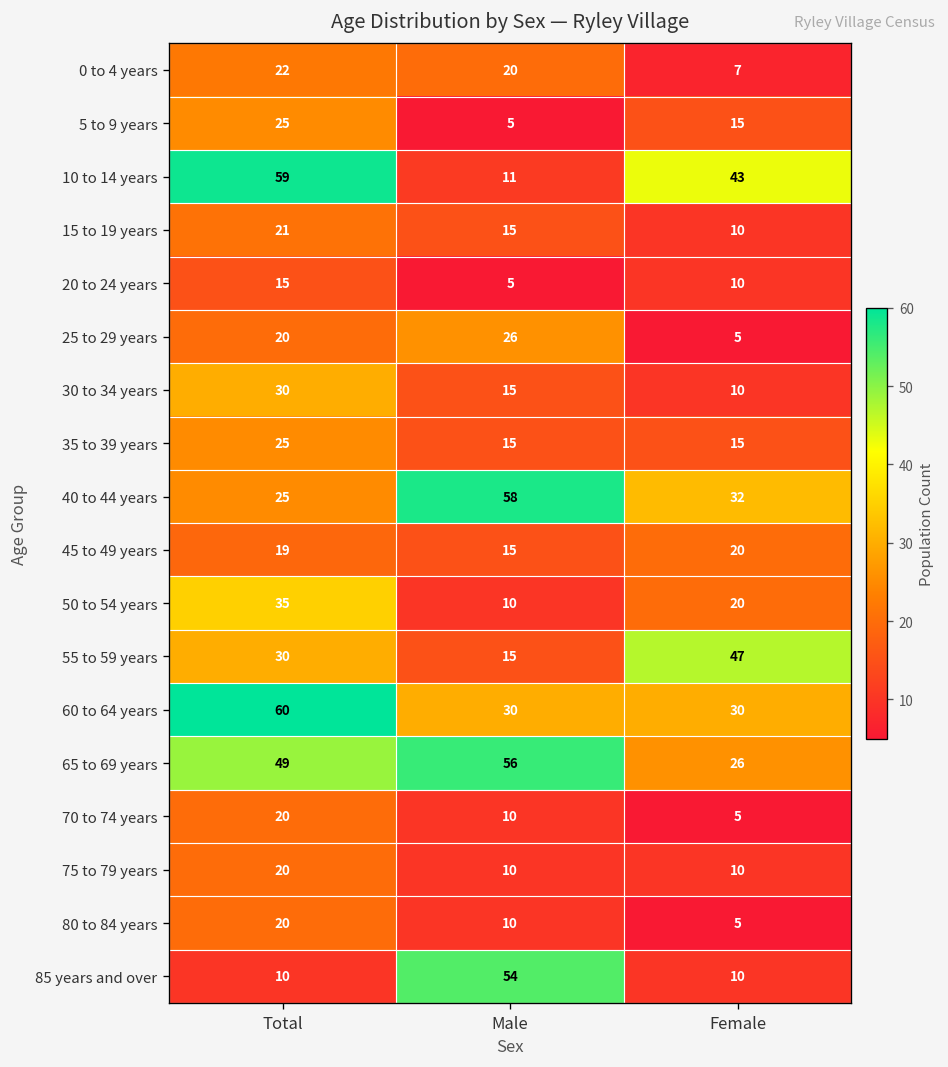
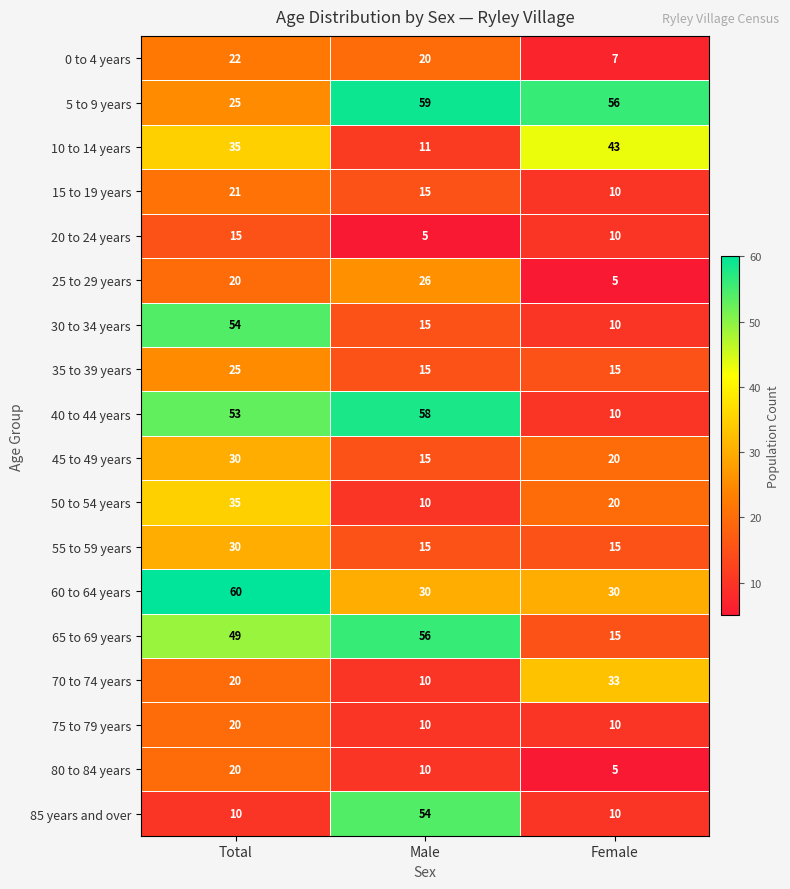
  {
    "0 to 4 years": {
      "Total": 22,
      "Male": 20,
      "Female": 7
    },
    "5 to 9 years": {
      "Total": 25,
-     "Male": 5,
-     "Female": 15
+     "Male": 59,
+     "Female": 56
    },
    "10 to 14 years": {
-     "Total": 59,
+     "Total": 35,
      "Male": 11,
      "Female": 43
    },
    "15 to 19 years": {
      "Total": 21,
      "Male": 15,
      "Female": 10
    },
    "20 to 24 years": {
      "Total": 15,
      "Male": 5,
      "Female": 10
    },
    "25 to 29 years": {
      "Total": 20,
      "Male": 26,
      "Female": 5
    },
    "30 to 34 years": {
-     "Total": 30,
+     "Total": 54,
      "Male": 15,
      "Female": 10
    },
    "35 to 39 years": {
      "Total": 25,
      "Male": 15,
      "Female": 15
    },
    "40 to 44 years": {
-     "Total": 25,
+     "Total": 53,
      "Male": 58,
-     "Female": 32
+     "Female": 10
    },
    "45 to 49 years": {
-     "Total": 19,
+     "Total": 30,
      "Male": 15,
      "Female": 20
    },
    "50 to 54 years": {
      "Total": 35,
      "Male": 10,
      "Female": 20
    },
    "55 to 59 years": {
      "Total": 30,
      "Male": 15,
-     "Female": 47
+     "Female": 15
    },
    "60 to 64 years": {
      "Total": 60,
      "Male": 30,
      "Female": 30
    },
    "65 to 69 years": {
      "Total": 49,
      "Male": 56,
-     "Female": 26
+     "Female": 15
    },
    "70 to 74 years": {
      "Total": 20,
      "Male": 10,
-     "Female": 5
+     "Female": 33
    },
    "75 to 79 years": {
      "Total": 20,
      "Male": 10,
      "Female": 10
    },
    "80 to 84 years": {
      "Total": 20,
      "Male": 10,
      "Female": 5
    },
    "85 years and over": {
      "Total": 10,
      "Male": 54,
      "Female": 10
    }
  }
